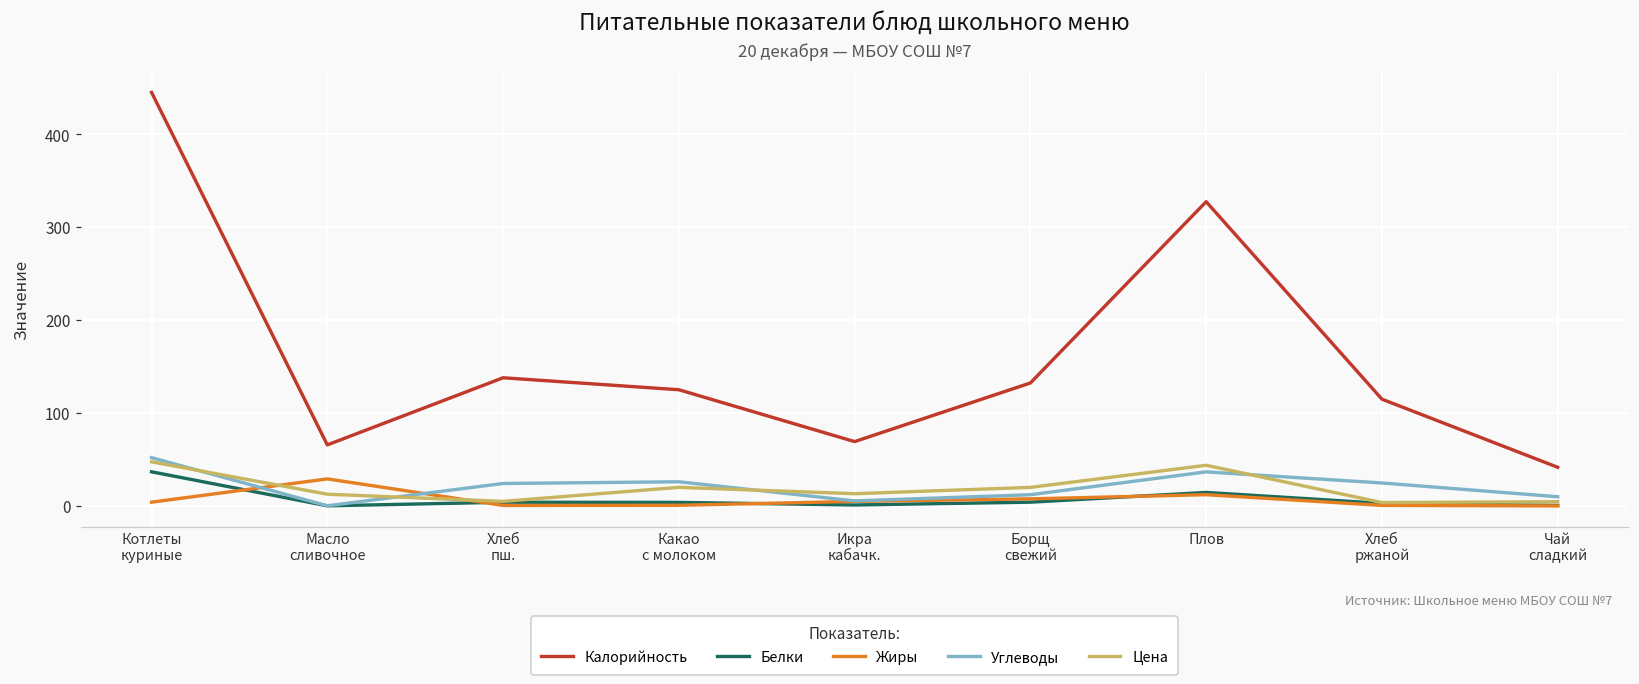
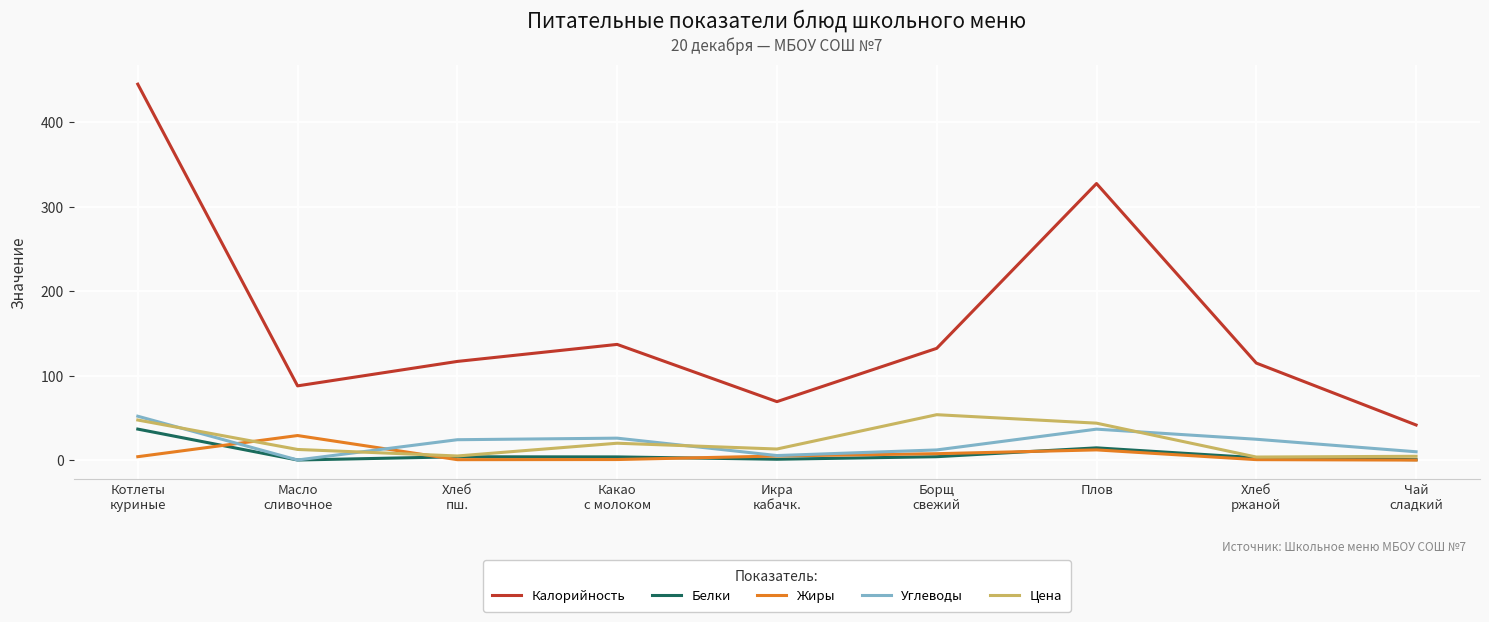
  {
    "Калорийность": {
      "Котлеты куриные": 450,
-     "Масло сливочное": 70,
-     "Хлеб пш.": 140,
-     "Какао с молоком": 130,
+     "Масло сливочное": 90,
+     "Хлеб пш.": 120,
+     "Какао с молоком": 140,
      "Икра кабачк.": 70,
      "Борщ свежий": 130,
      "Плов": 330,
      "Хлеб ржаной": 110,
      "Чай сладкий": 40
    },
    "Белки": {
      "Котлеты куриные": 40,
      "Какао с молоком": 0,
      "Икра кабачк.": 0,
      "Борщ свежий": 0
    },
    "Жиры": {
      "Котлеты куриные": 0,
      "Масло сливочное": 30,
      "Хлеб пш.": 0,
      "Какао с молоком": 0,
      "Борщ свежий": 10
    },
    "Углеводы": {
      "Котлеты куриные": 50,
      "Хлеб пш.": 20,
      "Какао с молоком": 30,
      "Борщ свежий": 10,
      "Плов": 40,
      "Хлеб ржаной": 20,
      "Чай сладкий": 10
    },
    "Цена": {
      "Котлеты куриные": 50,
      "Масло сливочное": 10,
      "Какао с молоком": 20,
      "Икра кабачк.": 10,
-     "Борщ свежий": 20,
+     "Борщ свежий": 50,
      "Плов": 40,
      "Чай сладкий": 0
    }
  }
